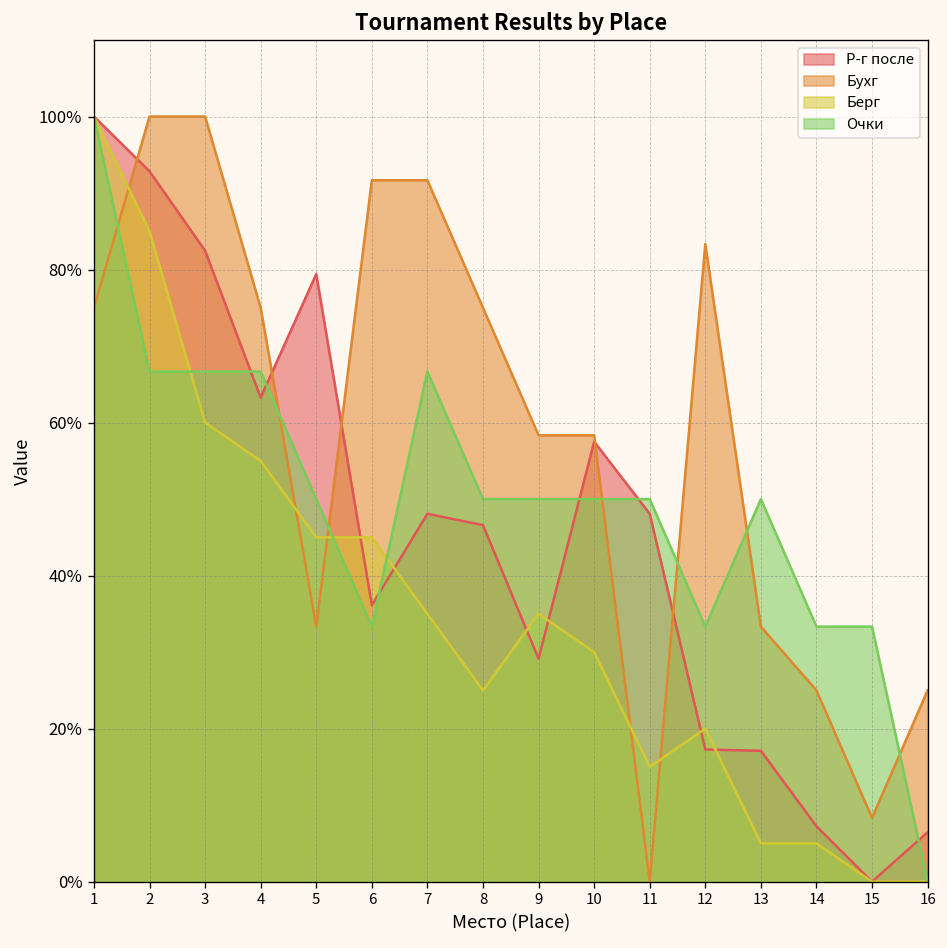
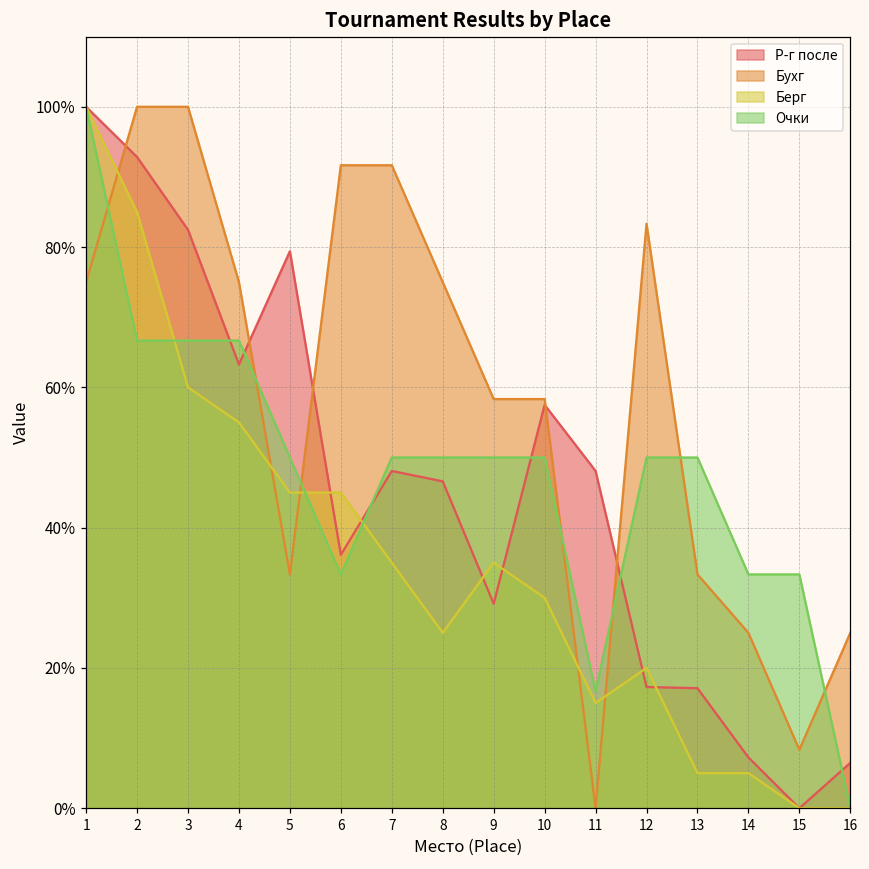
  {
    "Очки": {
      "2": "67%",
      "3": "67%",
      "4": "67%",
      "5": "50%",
      "6": "33%",
-     "7": "67%",
+     "7": "50%",
      "8": "50%",
      "9": "50%",
      "10": "50%",
-     "11": "50%",
-     "12": "33%",
+     "11": "17%",
+     "12": "50%",
      "13": "50%",
      "14": "33%",
      "15": "33%"
    }
  }
